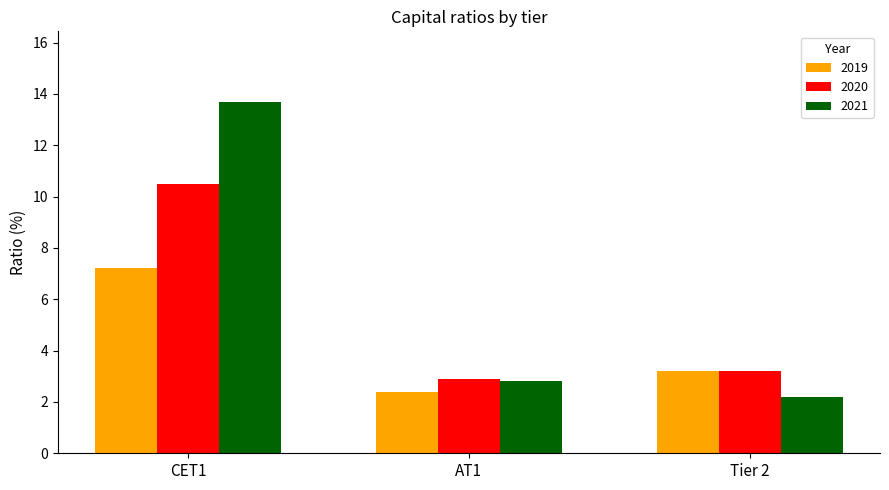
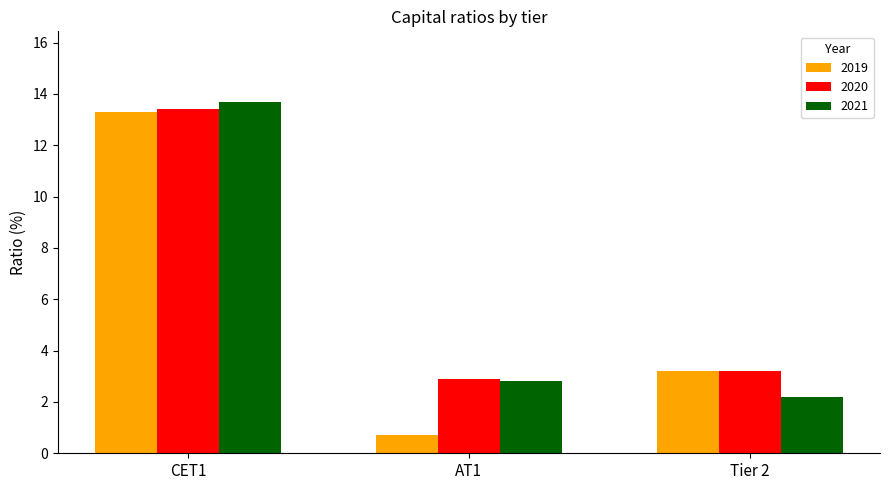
  {
    "2019": {
-     "CET1": 7.2,
-     "AT1": 2.4,
+     "CET1": 13.3,
+     "AT1": 0.7,
      "Tier 2": 3.2
    },
    "2020": {
-     "CET1": 10.5,
+     "CET1": 13.4,
      "AT1": 2.9,
      "Tier 2": 3.2
    },
    "2021": {
      "CET1": 13.7,
      "AT1": 2.8,
      "Tier 2": 2.2
    }
  }
